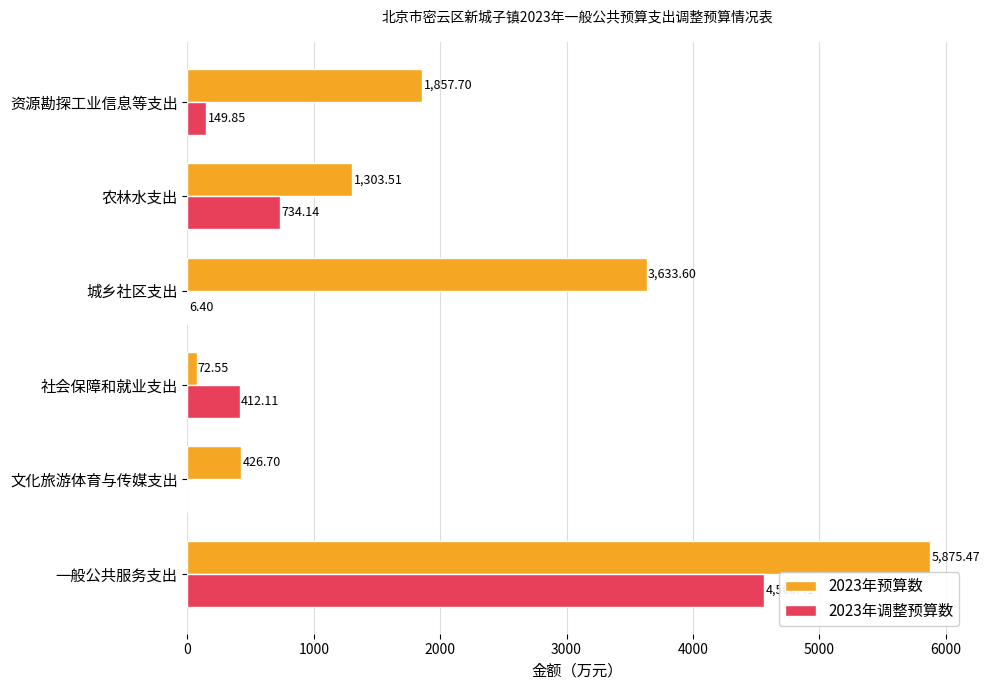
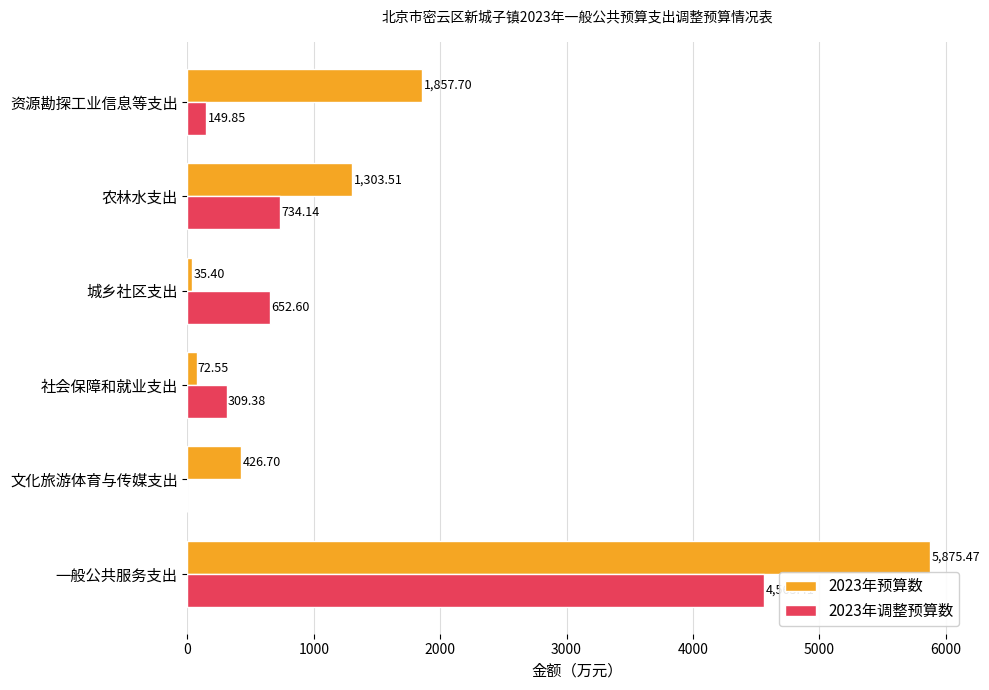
  {
    "2023年预算数": {
      "资源勘探工业信息等支出": "1,857.70",
      "农林水支出": "1,303.51",
-     "城乡社区支出": "3,633.60",
+     "城乡社区支出": "35.40",
      "社会保障和就业支出": "72.55",
      "文化旅游体育与传媒支出": "426.70",
      "一般公共服务支出": "5,875.47"
    },
    "2023年调整预算数": {
      "资源勘探工业信息等支出": "149.85",
      "农林水支出": "734.14",
-     "城乡社区支出": "6.40",
-     "社会保障和就业支出": "412.11"
+     "城乡社区支出": "652.60",
+     "社会保障和就业支出": "309.38"
    }
  }
